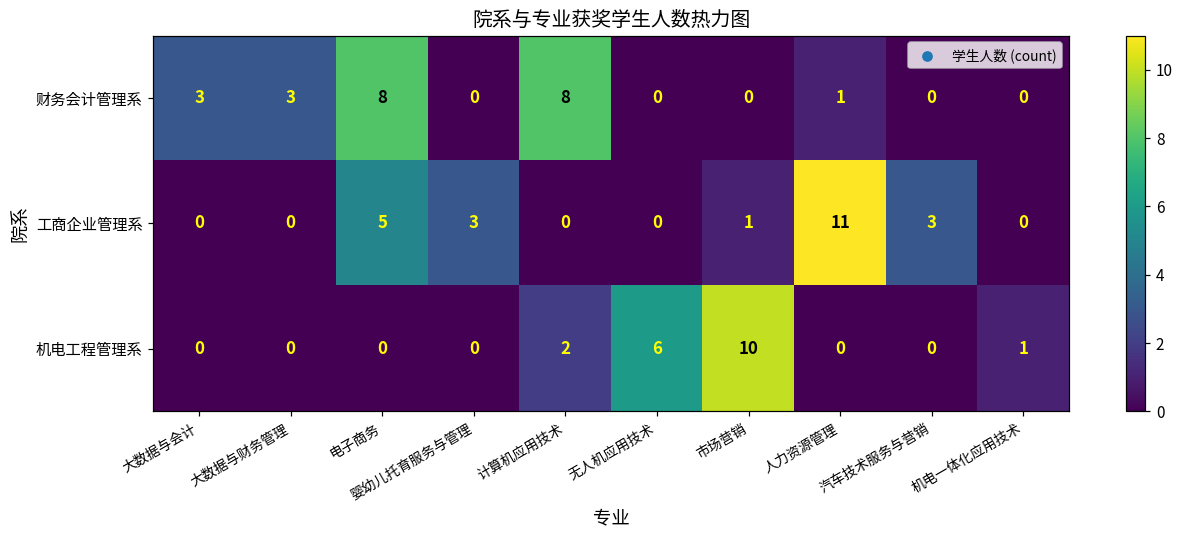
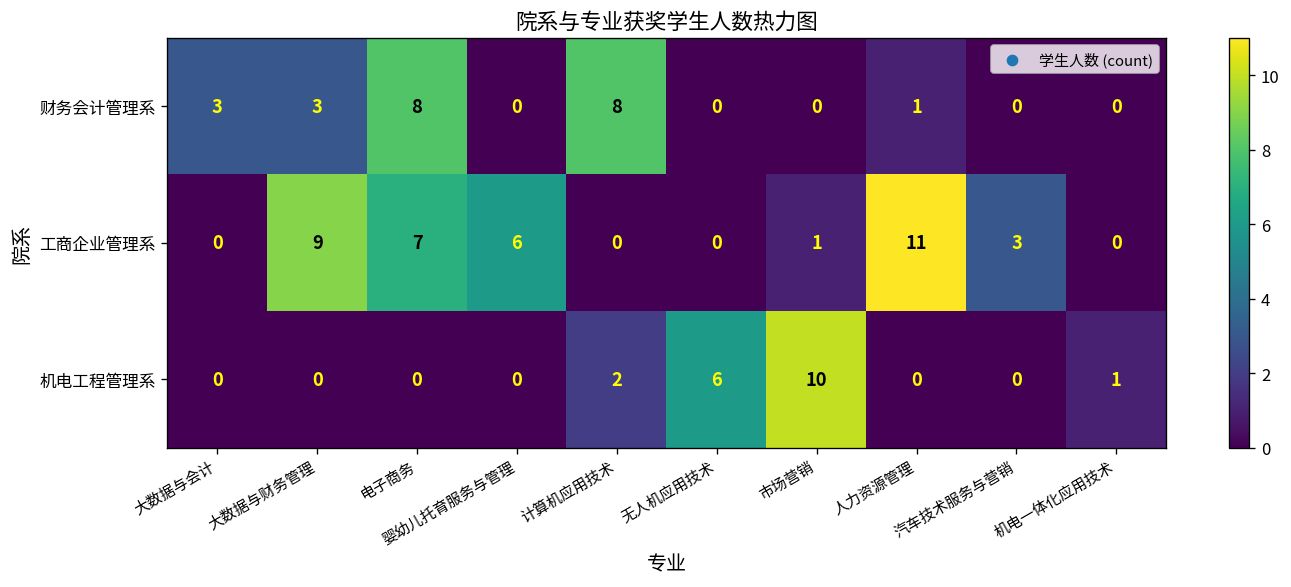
  {
    "财务会计管理系": {
      "大数据与会计": 3,
      "大数据与财务管理": 3,
      "电子商务": 8,
      "婴幼儿托育服务与管理": 0,
      "计算机应用技术": 8,
      "无人机应用技术": 0,
      "市场营销": 0,
      "人力资源管理": 1,
      "汽车技术服务与营销": 0,
      "机电一体化应用技术": 0
    },
    "工商企业管理系": {
      "大数据与会计": 0,
-     "大数据与财务管理": 0,
-     "电子商务": 5,
-     "婴幼儿托育服务与管理": 3,
+     "大数据与财务管理": 9,
+     "电子商务": 7,
+     "婴幼儿托育服务与管理": 6,
      "计算机应用技术": 0,
      "无人机应用技术": 0,
      "市场营销": 1,
      "人力资源管理": 11,
      "汽车技术服务与营销": 3,
      "机电一体化应用技术": 0
    },
    "机电工程管理系": {
      "大数据与会计": 0,
      "大数据与财务管理": 0,
      "电子商务": 0,
      "婴幼儿托育服务与管理": 0,
      "计算机应用技术": 2,
      "无人机应用技术": 6,
      "市场营销": 10,
      "人力资源管理": 0,
      "汽车技术服务与营销": 0,
      "机电一体化应用技术": 1
    }
  }
